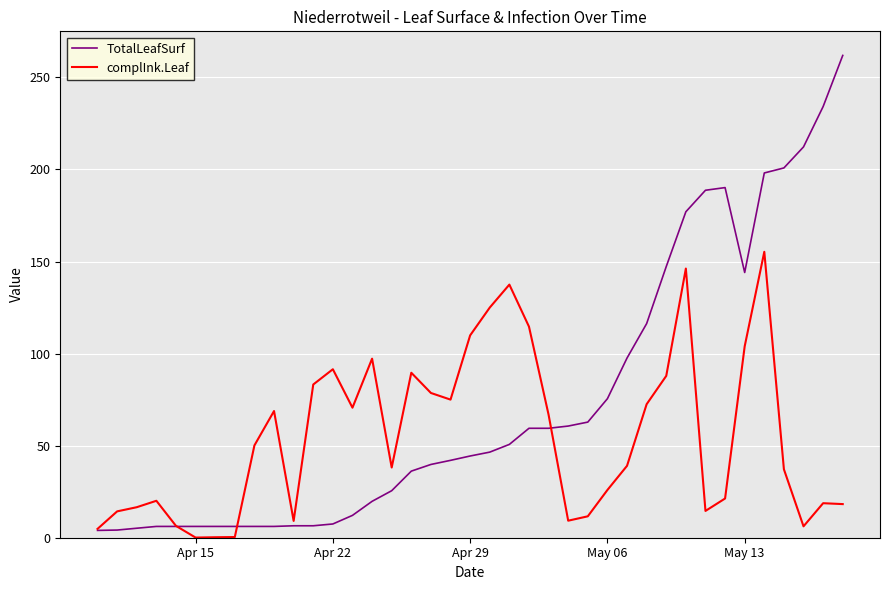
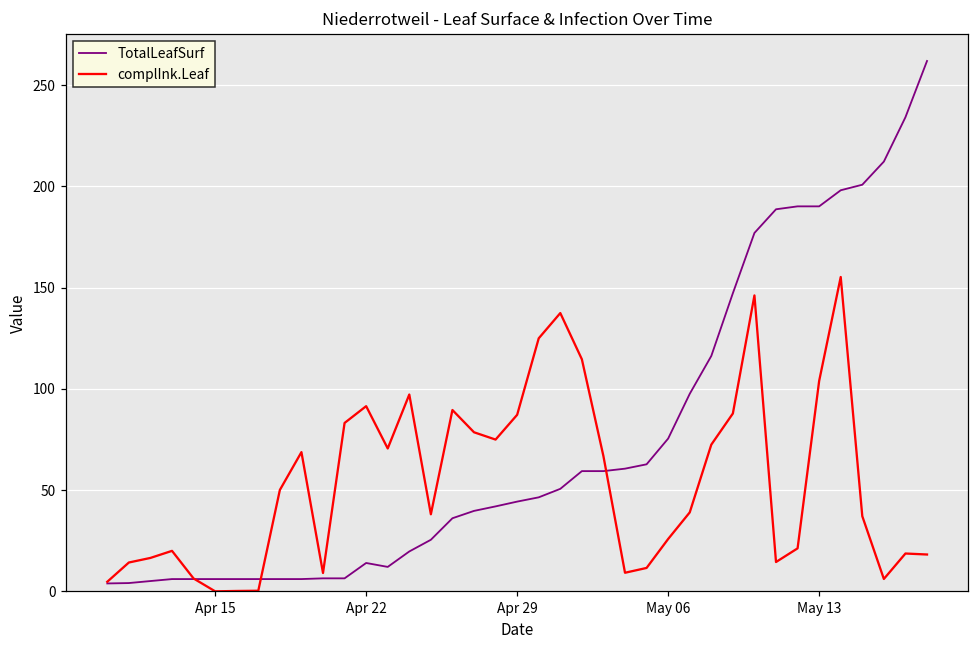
  {
    "TotalLeafSurf": {
      "Apr 15": 6,
-     "Apr 22": 7,
+     "Apr 22": 14,
      "Apr 29": 44,
      "May 06": 76,
-     "May 13": 144
+     "May 13": 190
    },
    "complInk.Leaf": {
      "Apr 15": 0,
      "Apr 22": 92,
-     "Apr 29": 110,
+     "Apr 29": 87,
      "May 06": 26,
      "May 13": 104
    }
  }
